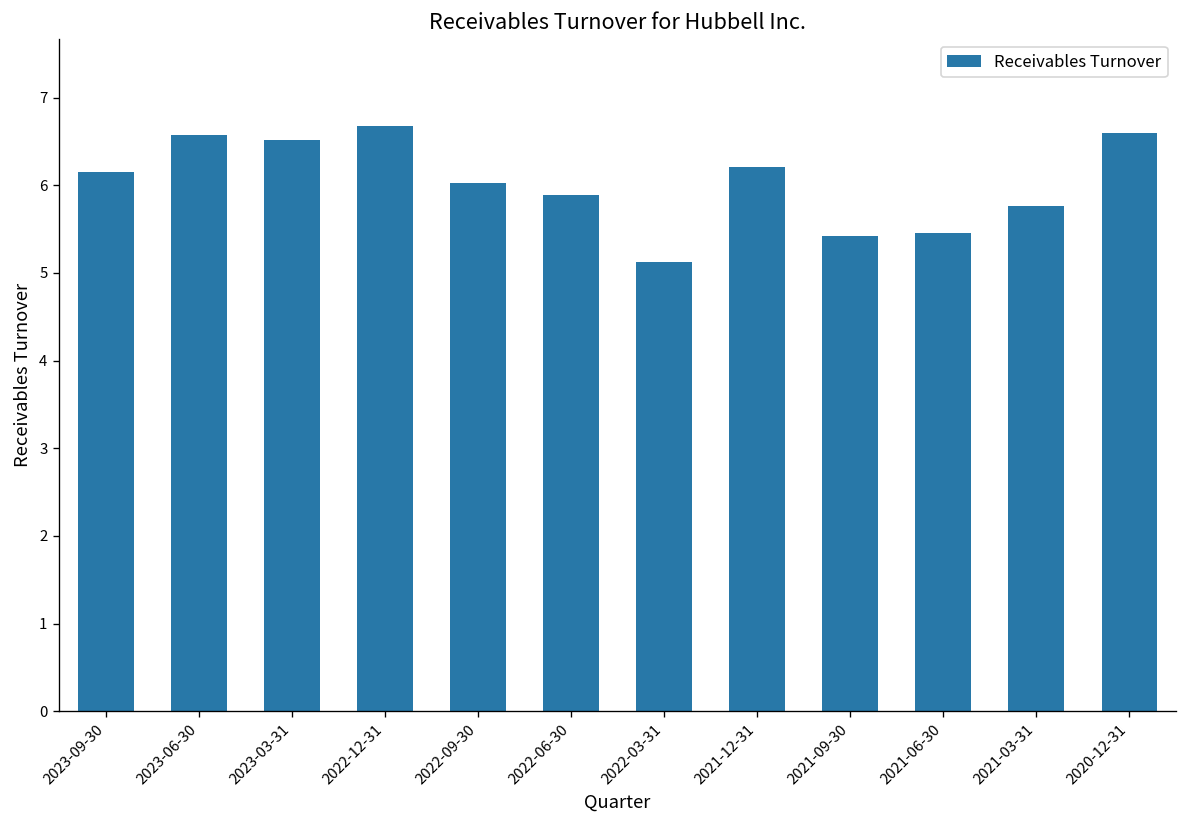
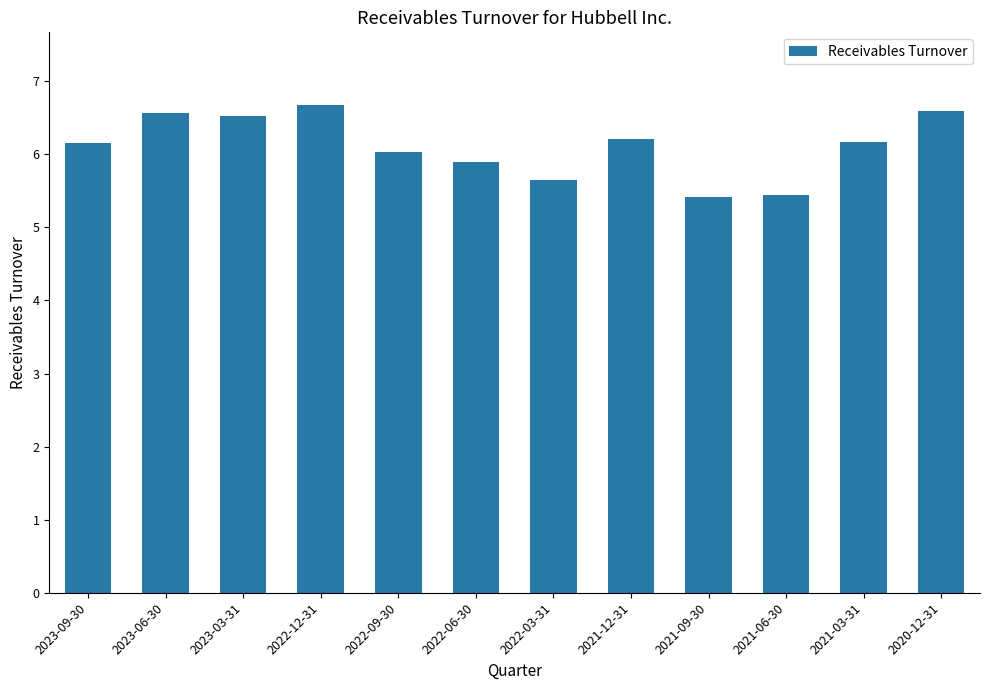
  {
    "2023-09-30": 6.2,
    "2023-06-30": 6.6,
    "2023-03-31": 6.5,
    "2022-12-31": 6.7,
    "2022-09-30": 6.0,
    "2022-06-30": 5.9,
-   "2022-03-31": 5.1,
+   "2022-03-31": 5.7,
    "2021-12-31": 6.2,
    "2021-09-30": 5.4,
    "2021-06-30": 5.5,
-   "2021-03-31": 5.8,
+   "2021-03-31": 6.2,
    "2020-12-31": 6.6
  }
